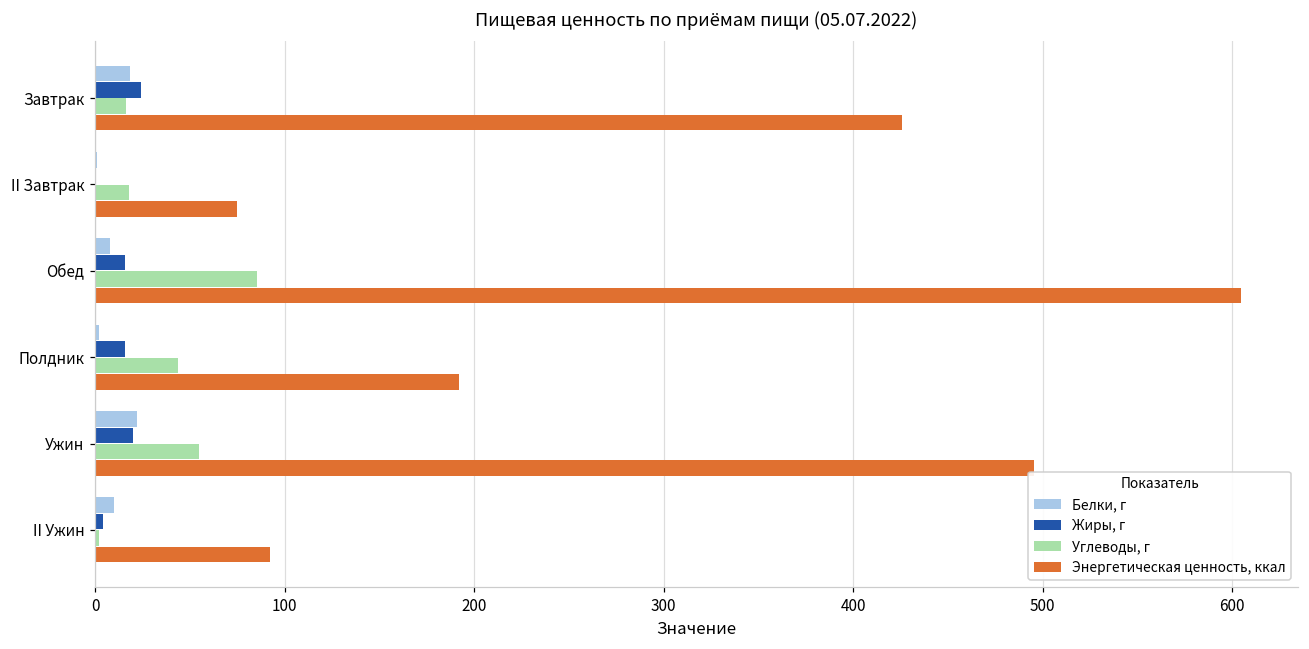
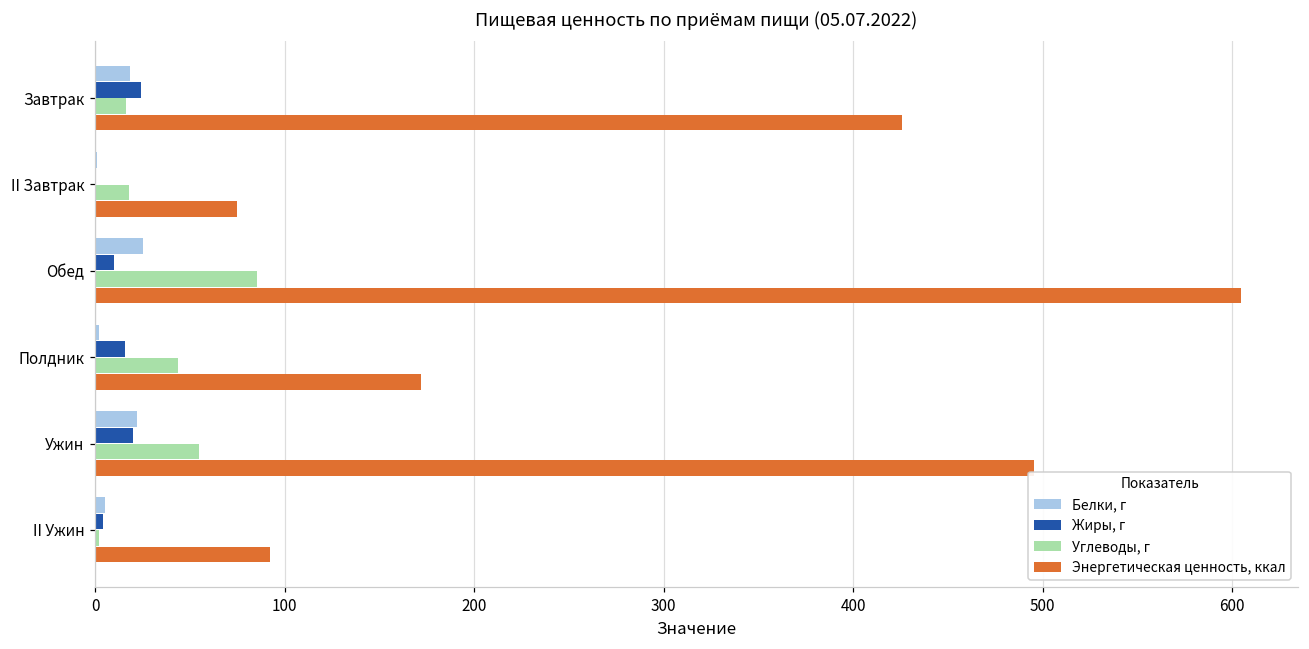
  {
    "Белки, г": {
      "Завтрак": 19,
-     "Обед": 8,
+     "Обед": 25,
      "Полдник": 2,
      "Ужин": 22,
-     "II Ужин": 10
+     "II Ужин": 5
    },
    "Жиры, г": {
      "Завтрак": 24,
-     "Обед": 16,
+     "Обед": 10,
      "Полдник": 16,
      "Ужин": 20,
      "II Ужин": 4
    },
    "Углеводы, г": {
      "Завтрак": 16,
      "II Завтрак": 18,
      "Обед": 85,
      "Полдник": 44,
      "Ужин": 55,
      "II Ужин": 2
    },
    "Энергетическая ценность, ккал": {
      "Завтрак": 426,
      "II Завтрак": 75,
      "Обед": 605,
-     "Полдник": 192,
+     "Полдник": 172,
      "Ужин": 496,
      "II Ужин": 93
    }
  }
